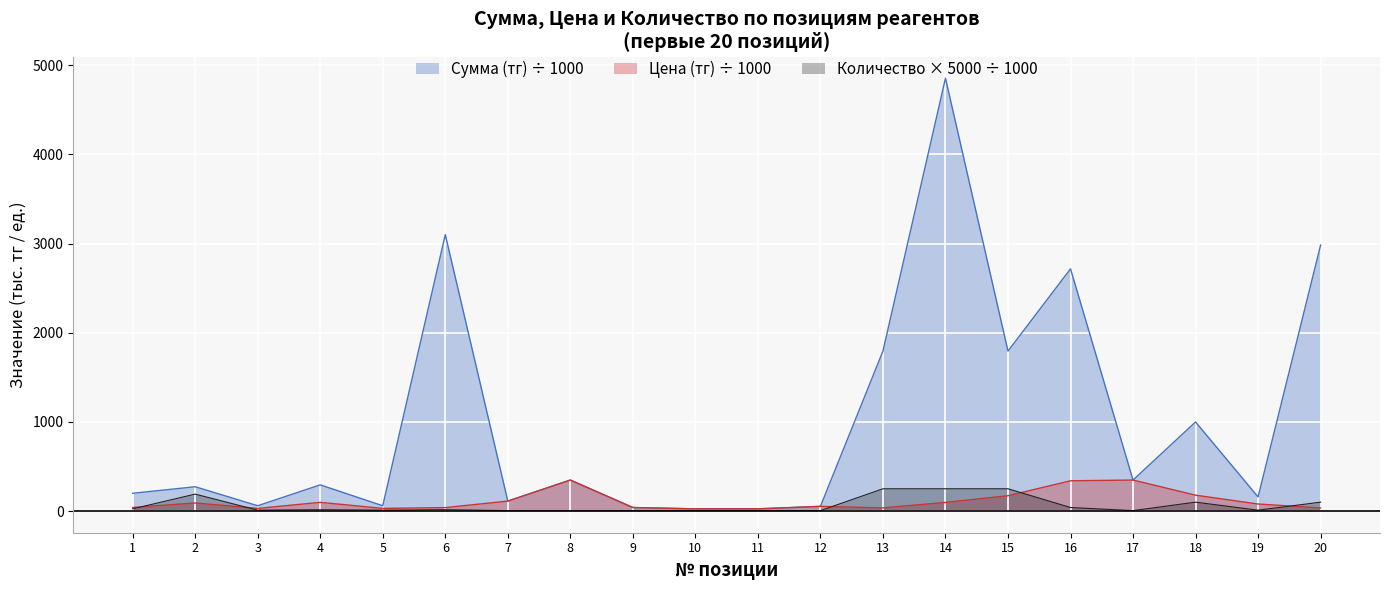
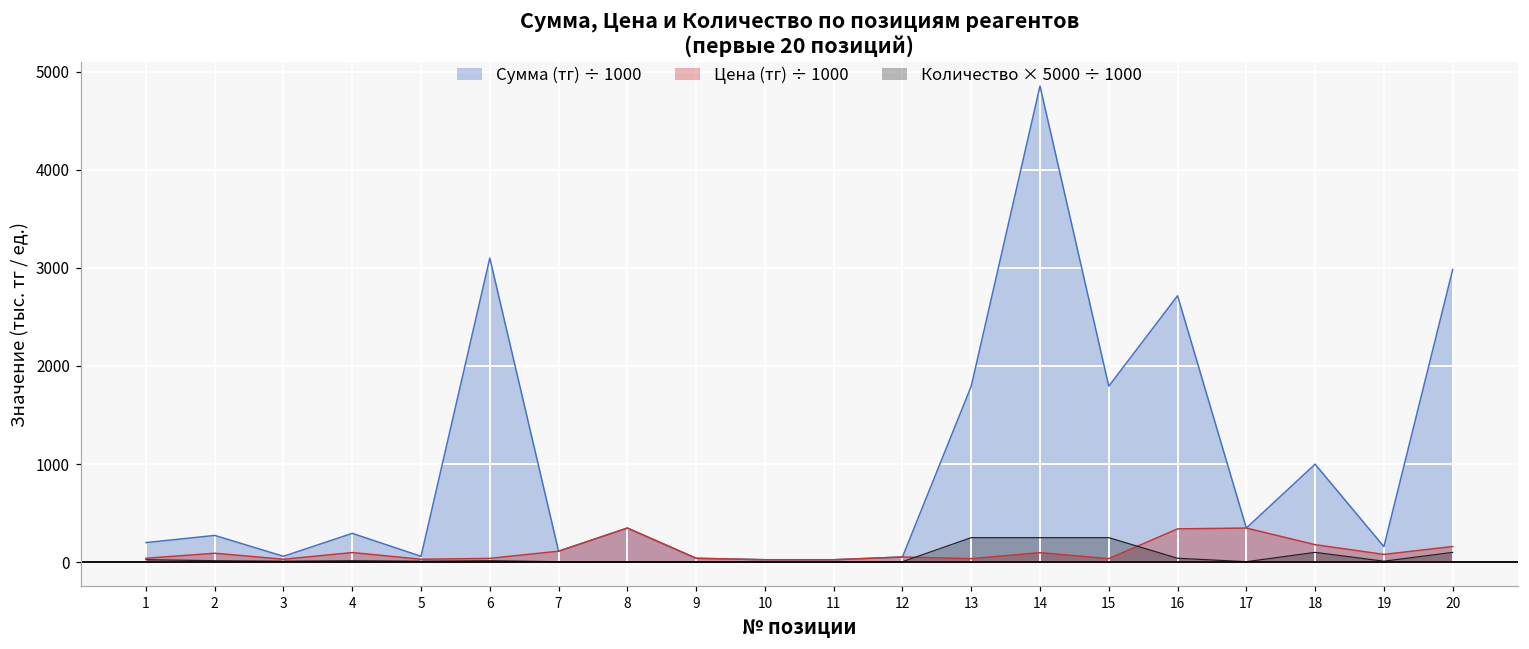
  {
    "Сумма (тг) ÷ 1000": {
      "1": 200,
      "2": 300,
      "3": 100,
      "4": 300,
      "5": 100,
      "6": 3100,
      "13": 1800,
      "14": 4900,
      "15": 1800,
      "16": 2700,
      "18": 1000,
      "19": 200,
      "20": 3000
    },
    "Цена (тг) ÷ 1000": {
      "2": 100,
      "4": 100,
      "13": 0,
      "14": 100,
-     "15": 200,
+     "15": 0,
      "16": 300,
      "18": 200,
      "19": 100,
-     "20": 0
+     "20": 200
    },
    "Количество × 5000 ÷ 1000": {
-     "2": 200,
+     "2": 0,
      "4": 0,
      "7": 0,
      "8": 0,
      "9": 0,
      "12": 0,
      "13": 300,
      "14": 300,
      "15": 300,
      "16": 0,
      "17": 0,
      "18": 100,
      "19": 0,
      "20": 100
    }
  }
